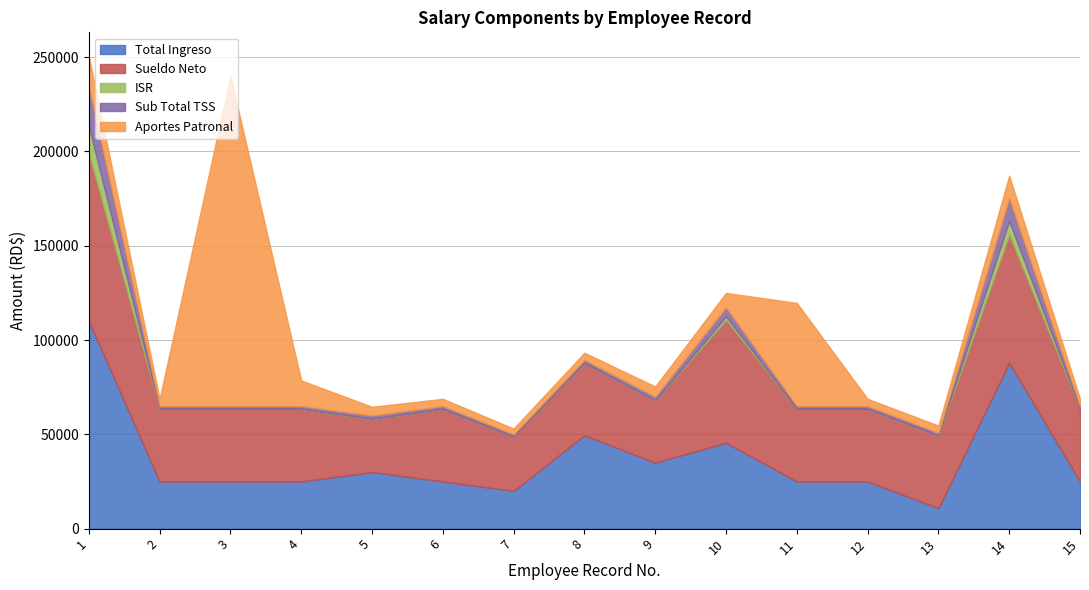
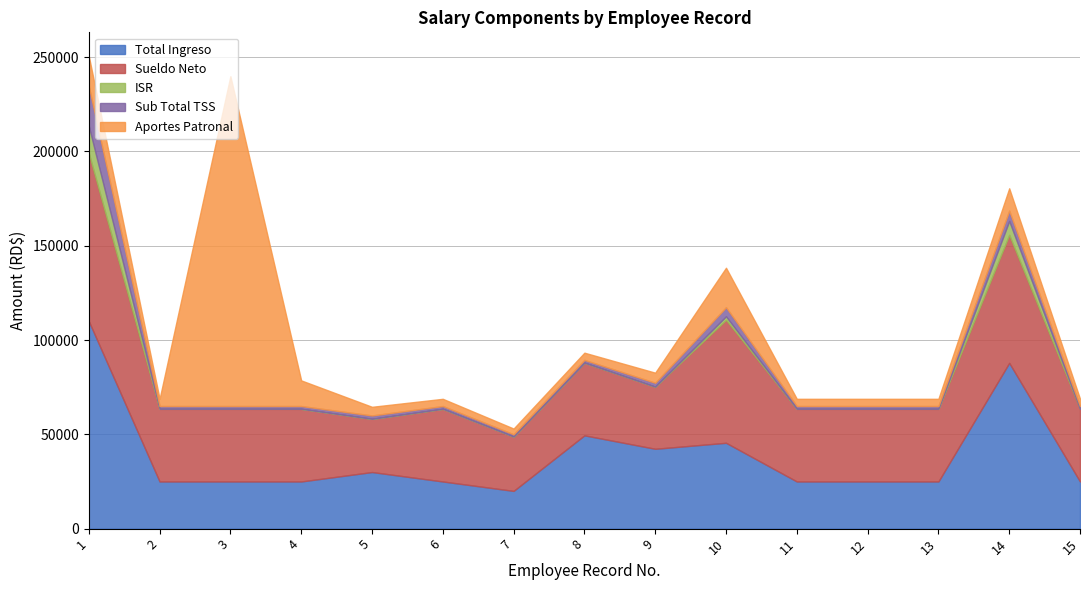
  {
    "Total Ingreso": {
      "1": 110000,
      "2": 25000,
      "3": 25000,
      "4": 25000,
      "5": 30000,
      "6": 25000,
      "7": 20000,
      "8": 49000,
-     "9": 35000,
+     "9": 42000,
      "10": 46000,
      "11": 25000,
      "12": 25000,
-     "13": 11000,
+     "13": 25000,
      "14": 88000,
      "15": 25000
    },
    "Sueldo Neto": {
      "1": 89000,
      "10": 65000,
      "14": 68000
    },
    "ISR": {
      "1": 14000,
      "10": 2000,
      "14": 7000
    },
    "Sub Total TSS": {
      "1": 21000,
      "2": 1000,
      "3": 1000,
      "4": 1000,
      "5": 2000,
      "6": 1000,
      "8": 1000,
      "9": 2000,
      "10": 5000,
      "11": 1000,
      "12": 1000,
      "13": 1000,
-     "14": 12000,
+     "14": 5000,
      "15": 1000
    },
    "Aportes Patronal": {
      "1": 16000,
      "2": 4000,
      "4": 14000,
      "5": 5000,
      "6": 4000,
      "7": 3000,
      "8": 4000,
      "9": 5000,
-     "10": 8000,
-     "11": 55000,
+     "10": 21000,
+     "11": 4000,
      "12": 4000,
      "13": 4000,
      "14": 12000,
      "15": 4000
    }
  }
